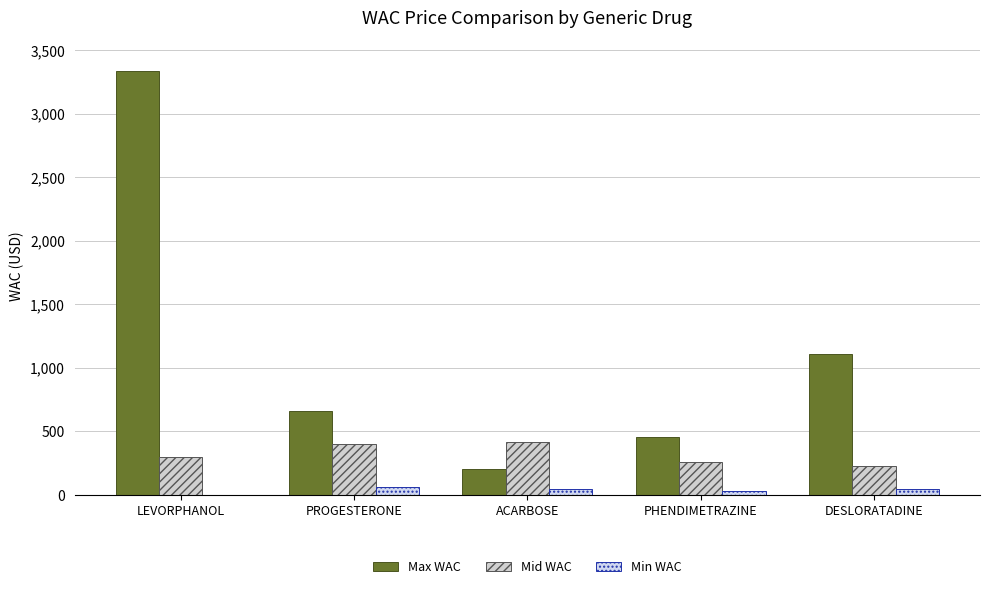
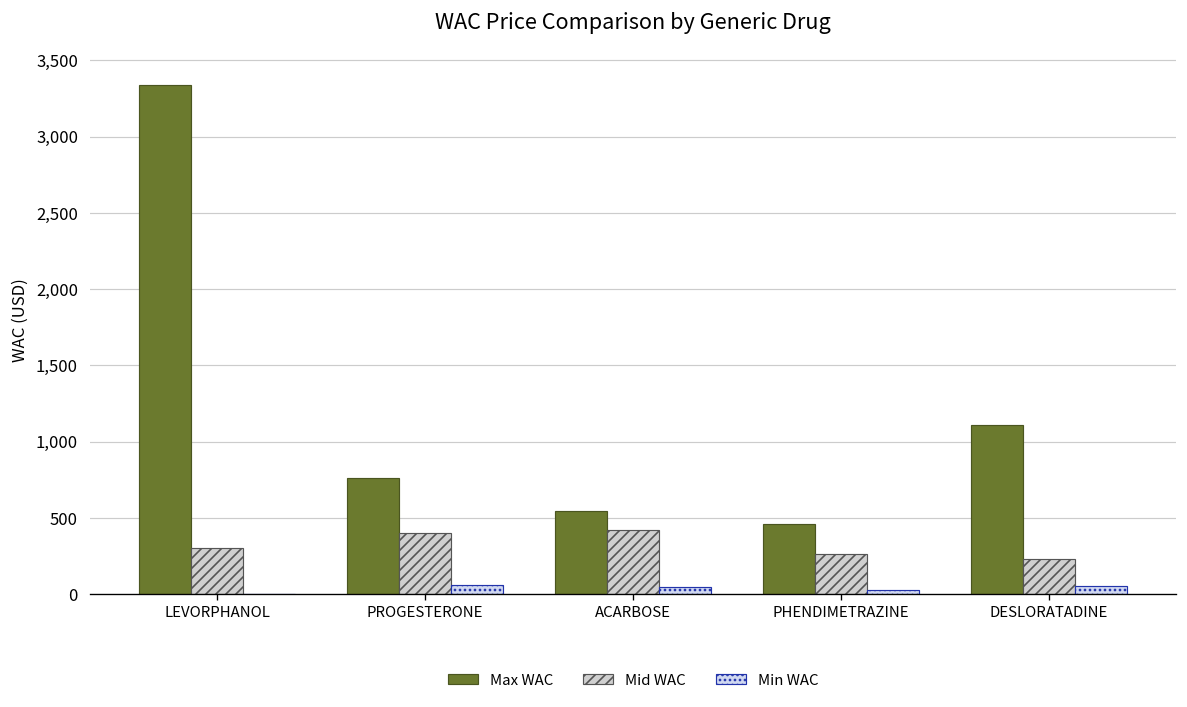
  {
    "Max WAC": {
      "LEVORPHANOL": "3,340",
-     "PROGESTERONE": "660",
-     "ACARBOSE": "200",
+     "PROGESTERONE": "760",
+     "ACARBOSE": "540",
      "PHENDIMETRAZINE": "460",
      "DESLORATADINE": "1,110"
    }
  }
